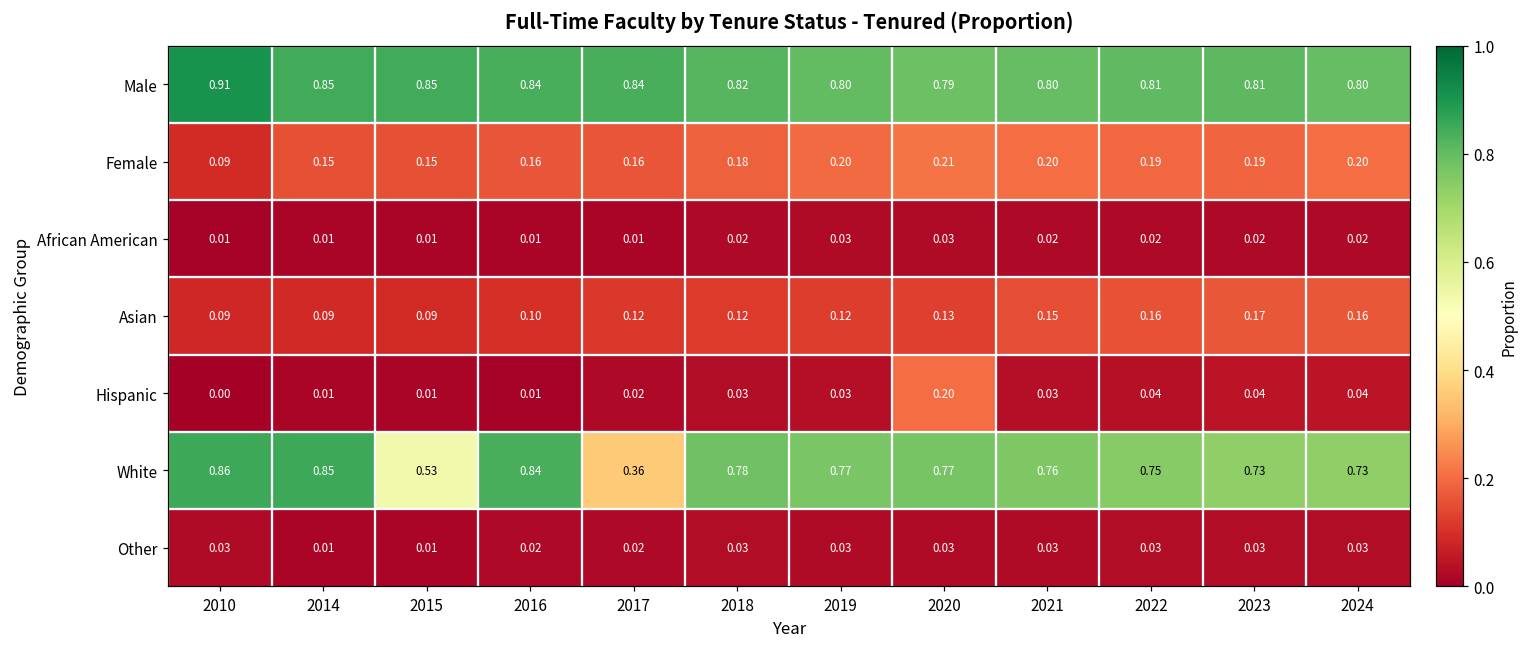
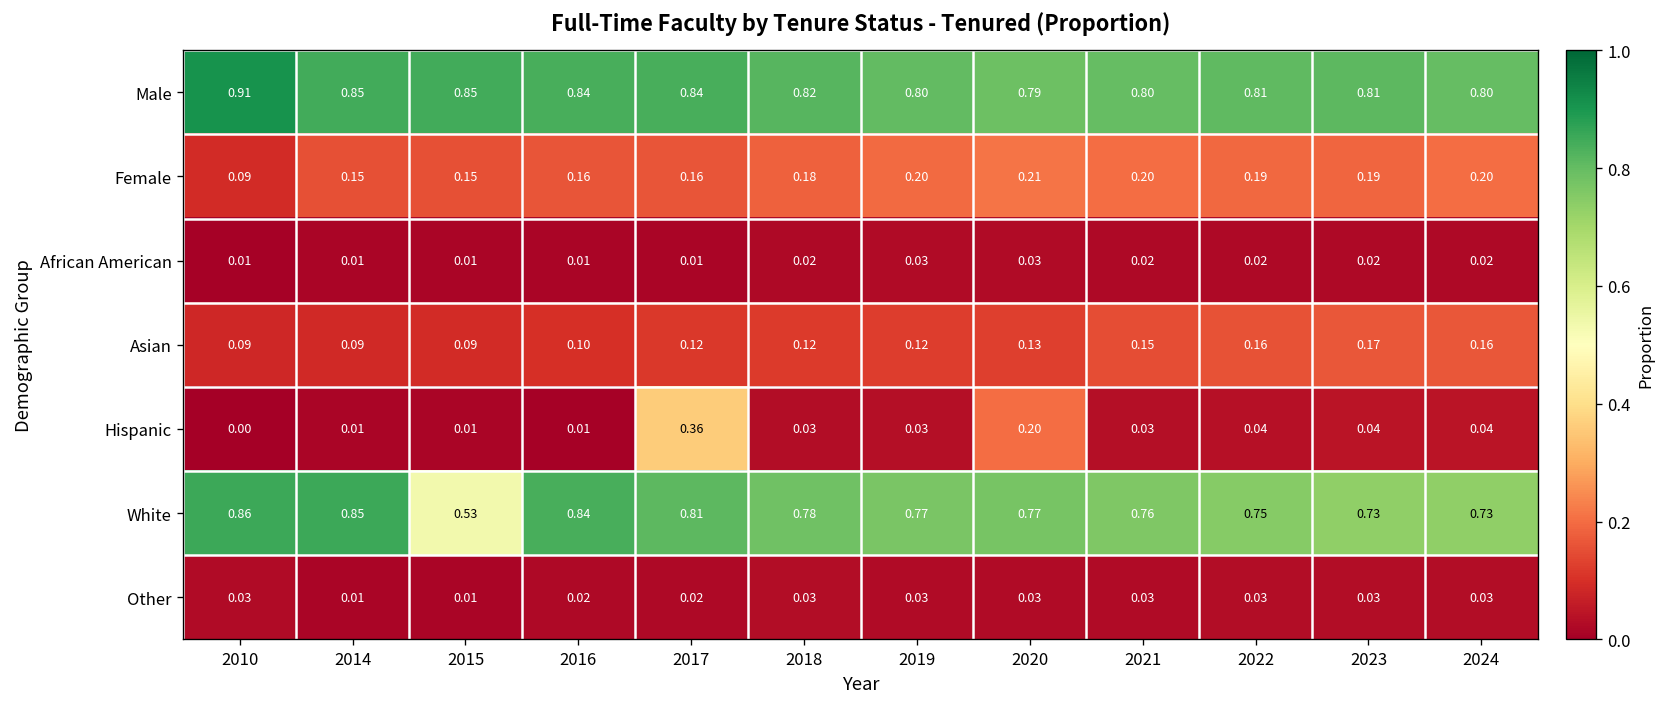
  {
    "Male": {
      "2010": 0.91,
      "2014": 0.85,
      "2015": 0.85,
      "2016": 0.84,
      "2017": 0.84,
      "2018": 0.82,
      "2019": 0.80,
      "2020": 0.79,
      "2021": 0.80,
      "2022": 0.81,
      "2023": 0.81,
      "2024": 0.80
    },
    "Female": {
      "2010": 0.09,
      "2014": 0.15,
      "2015": 0.15,
      "2016": 0.16,
      "2017": 0.16,
      "2018": 0.18,
      "2019": 0.20,
      "2020": 0.21,
      "2021": 0.20,
      "2022": 0.19,
      "2023": 0.19,
      "2024": 0.20
    },
    "African American": {
      "2010": 0.01,
      "2014": 0.01,
      "2015": 0.01,
      "2016": 0.01,
      "2017": 0.01,
      "2018": 0.02,
      "2019": 0.03,
      "2020": 0.03,
      "2021": 0.02,
      "2022": 0.02,
      "2023": 0.02,
      "2024": 0.02
    },
    "Asian": {
      "2010": 0.09,
      "2014": 0.09,
      "2015": 0.09,
      "2016": 0.10,
      "2017": 0.12,
      "2018": 0.12,
      "2019": 0.12,
      "2020": 0.13,
      "2021": 0.15,
      "2022": 0.16,
      "2023": 0.17,
      "2024": 0.16
    },
    "Hispanic": {
      "2010": 0.00,
      "2014": 0.01,
      "2015": 0.01,
      "2016": 0.01,
-     "2017": 0.02,
+     "2017": 0.36,
      "2018": 0.03,
      "2019": 0.03,
      "2020": 0.20,
      "2021": 0.03,
      "2022": 0.04,
      "2023": 0.04,
      "2024": 0.04
    },
    "White": {
      "2010": 0.86,
      "2014": 0.85,
      "2015": 0.53,
      "2016": 0.84,
-     "2017": 0.36,
+     "2017": 0.81,
      "2018": 0.78,
      "2019": 0.77,
      "2020": 0.77,
      "2021": 0.76,
      "2022": 0.75,
      "2023": 0.73,
      "2024": 0.73
    },
    "Other": {
      "2010": 0.03,
      "2014": 0.01,
      "2015": 0.01,
      "2016": 0.02,
      "2017": 0.02,
      "2018": 0.03,
      "2019": 0.03,
      "2020": 0.03,
      "2021": 0.03,
      "2022": 0.03,
      "2023": 0.03,
      "2024": 0.03
    }
  }
